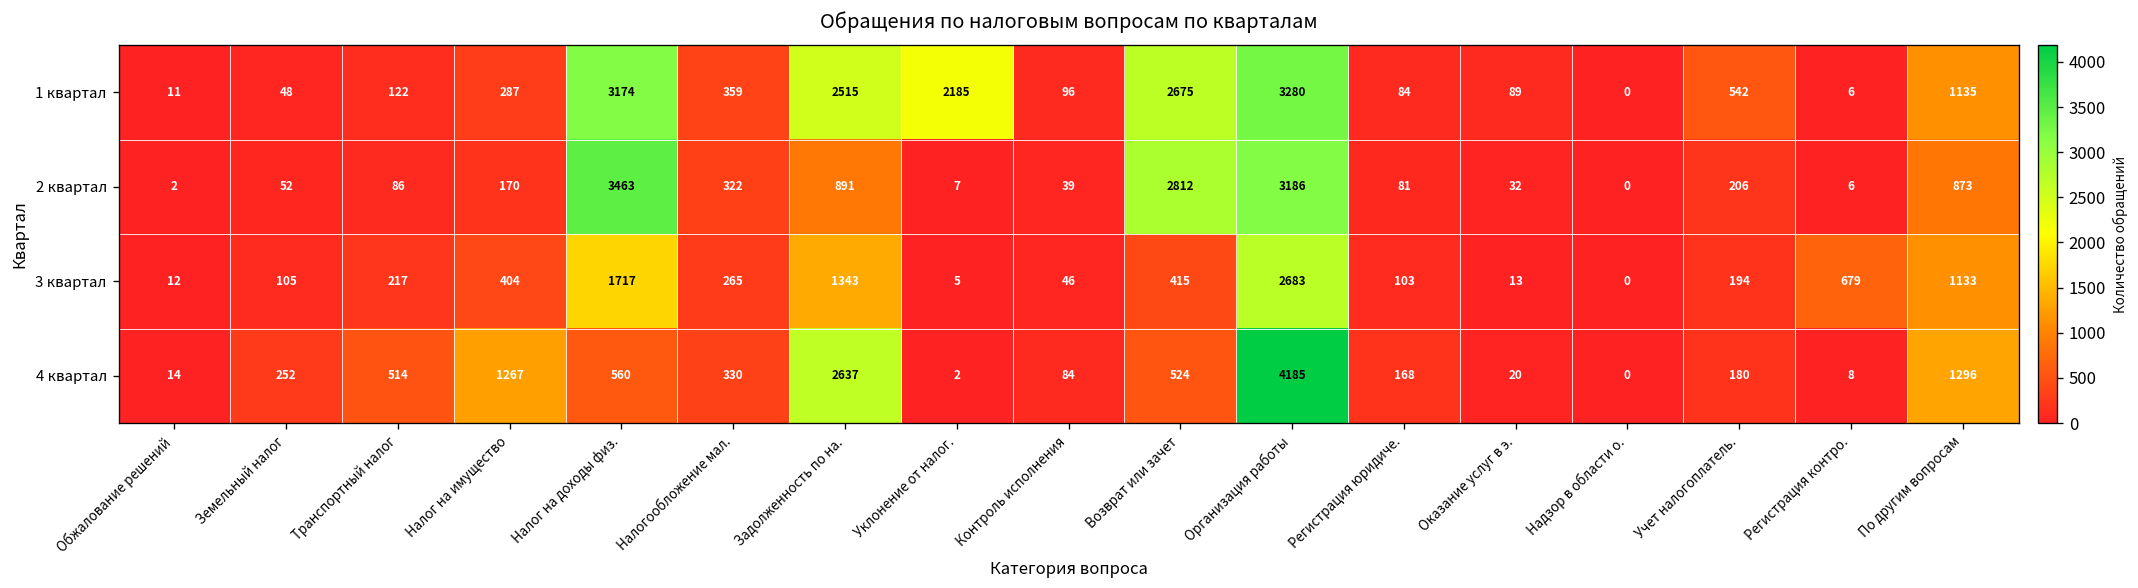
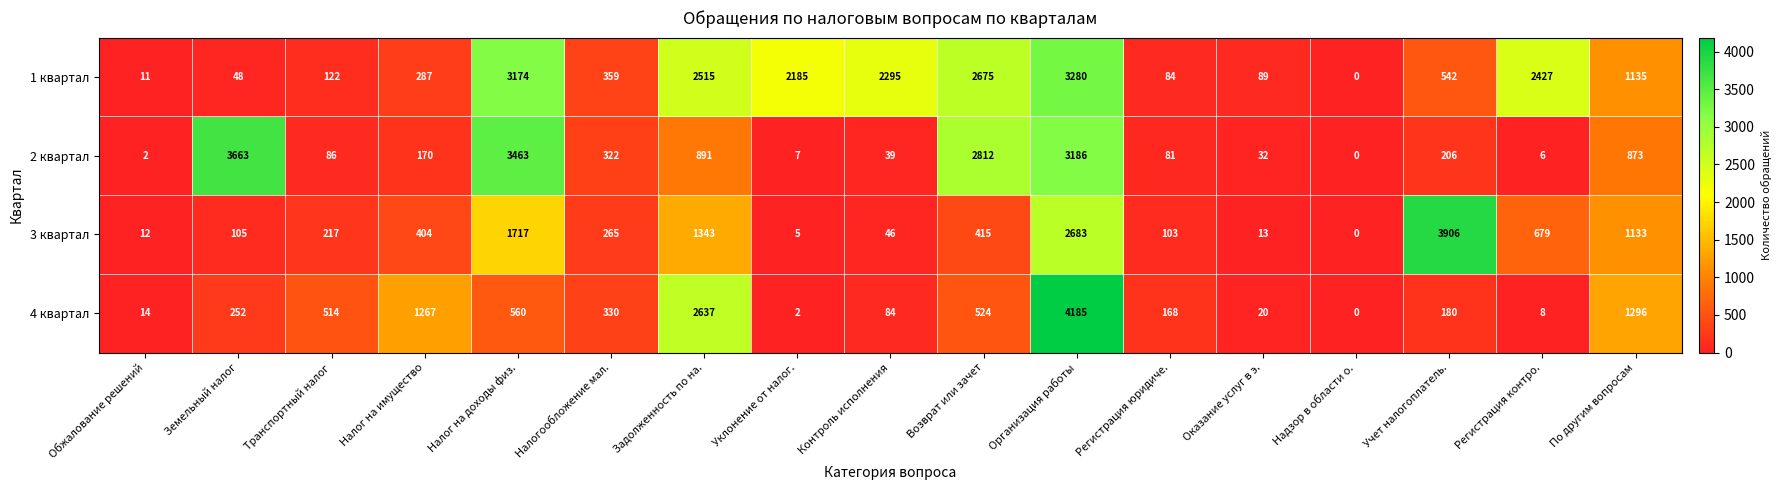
  {
    "1 квартал": {
      "Обжалование решений": 11,
      "Земельный налог": 48,
      "Транспортный налог": 122,
      "Налог на имущество": 287,
      "Налог на доходы физ.": 3174,
      "Налогообложение мал.": 359,
      "Задолженность по на.": 2515,
      "Уклонение от налог.": 2185,
-     "Контроль исполнения": 96,
+     "Контроль исполнения": 2295,
      "Возврат или зачет": 2675,
      "Организация работы": 3280,
      "Регистрация юридиче.": 84,
      "Оказание услуг в э.": 89,
      "Надзор в области о.": 0,
      "Учет налогоплатель.": 542,
-     "Регистрация контро.": 6,
+     "Регистрация контро.": 2427,
      "По другим вопросам": 1135
    },
    "2 квартал": {
      "Обжалование решений": 2,
-     "Земельный налог": 52,
+     "Земельный налог": 3663,
      "Транспортный налог": 86,
      "Налог на имущество": 170,
      "Налог на доходы физ.": 3463,
      "Налогообложение мал.": 322,
      "Задолженность по на.": 891,
      "Уклонение от налог.": 7,
      "Контроль исполнения": 39,
      "Возврат или зачет": 2812,
      "Организация работы": 3186,
      "Регистрация юридиче.": 81,
      "Оказание услуг в э.": 32,
      "Надзор в области о.": 0,
      "Учет налогоплатель.": 206,
      "Регистрация контро.": 6,
      "По другим вопросам": 873
    },
    "3 квартал": {
      "Обжалование решений": 12,
      "Земельный налог": 105,
      "Транспортный налог": 217,
      "Налог на имущество": 404,
      "Налог на доходы физ.": 1717,
      "Налогообложение мал.": 265,
      "Задолженность по на.": 1343,
      "Уклонение от налог.": 5,
      "Контроль исполнения": 46,
      "Возврат или зачет": 415,
      "Организация работы": 2683,
      "Регистрация юридиче.": 103,
      "Оказание услуг в э.": 13,
      "Надзор в области о.": 0,
-     "Учет налогоплатель.": 194,
+     "Учет налогоплатель.": 3906,
      "Регистрация контро.": 679,
      "По другим вопросам": 1133
    },
    "4 квартал": {
      "Обжалование решений": 14,
      "Земельный налог": 252,
      "Транспортный налог": 514,
      "Налог на имущество": 1267,
      "Налог на доходы физ.": 560,
      "Налогообложение мал.": 330,
      "Задолженность по на.": 2637,
      "Уклонение от налог.": 2,
      "Контроль исполнения": 84,
      "Возврат или зачет": 524,
      "Организация работы": 4185,
      "Регистрация юридиче.": 168,
      "Оказание услуг в э.": 20,
      "Надзор в области о.": 0,
      "Учет налогоплатель.": 180,
      "Регистрация контро.": 8,
      "По другим вопросам": 1296
    }
  }
